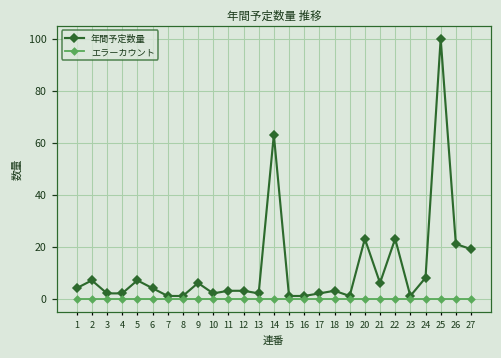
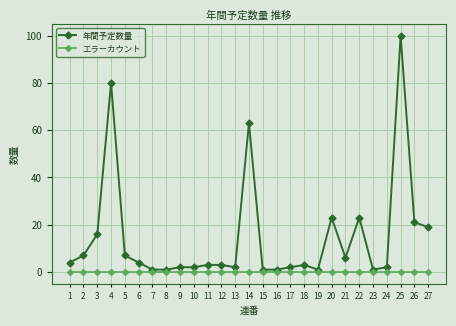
  {
    "年間予定数量": {
      "1": 4,
      "2": 7,
-     "3": 2,
-     "4": 2,
+     "3": 16,
+     "4": 80,
      "5": 7,
      "6": 4,
-     "9": 6,
+     "9": 2,
      "10": 2,
      "11": 3,
      "12": 3,
      "13": 2,
      "14": 63,
      "17": 2,
      "18": 3,
      "20": 23,
      "21": 6,
      "22": 23,
-     "24": 8,
+     "24": 2,
      "25": 100,
      "26": 21,
      "27": 19
    },
    "エラーカウント": {
      "1": 0,
      "2": 0,
      "3": 0,
      "4": 0,
      "5": 0,
      "6": 0,
      "9": 0,
      "10": 0,
      "11": 0,
      "12": 0,
      "13": 0,
      "14": 0,
      "17": 0,
      "18": 0,
      "20": 0,
      "21": 0,
      "22": 0,
      "24": 0,
      "25": 0,
      "26": 0,
      "27": 0
    }
  }
